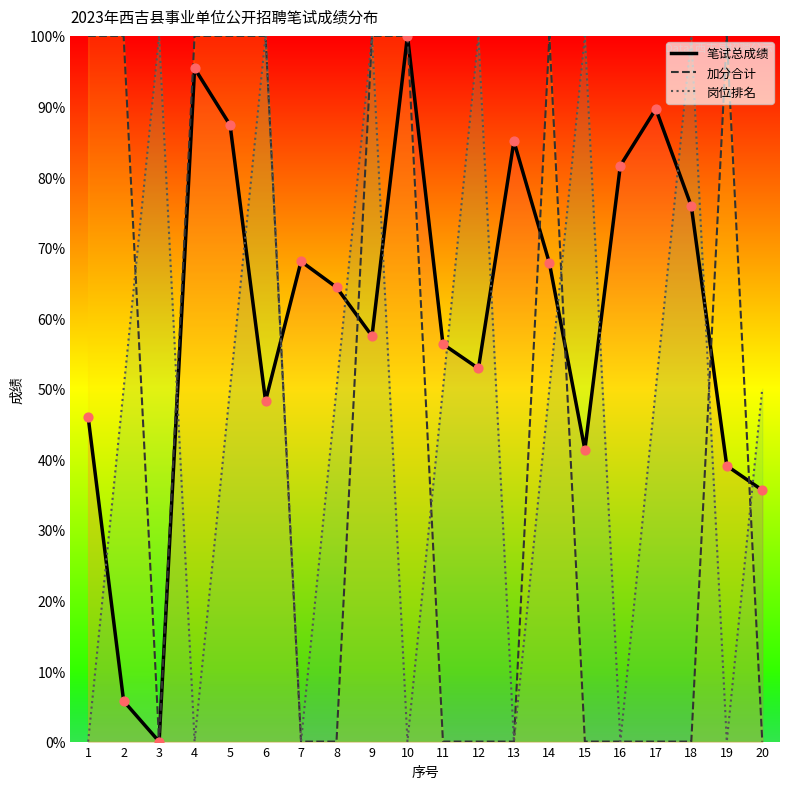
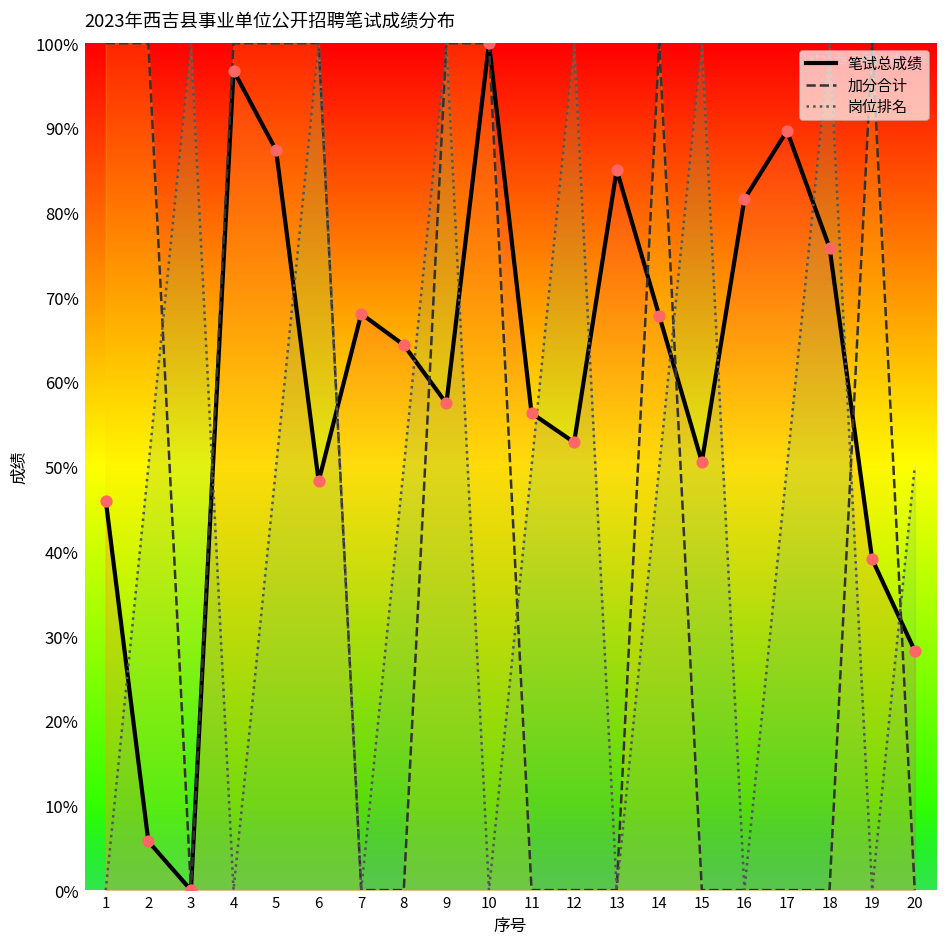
  {
    "笔试总成绩": {
      "1": "46%",
      "2": "6%",
-     "4": "95%",
+     "4": "97%",
      "5": "87%",
      "6": "48%",
      "7": "68%",
      "8": "64%",
      "9": "57%",
      "11": "56%",
      "12": "53%",
      "13": "85%",
      "14": "68%",
-     "15": "41%",
+     "15": "51%",
      "16": "82%",
      "17": "90%",
      "18": "76%",
      "19": "39%",
-     "20": "36%"
+     "20": "28%"
    }
  }
